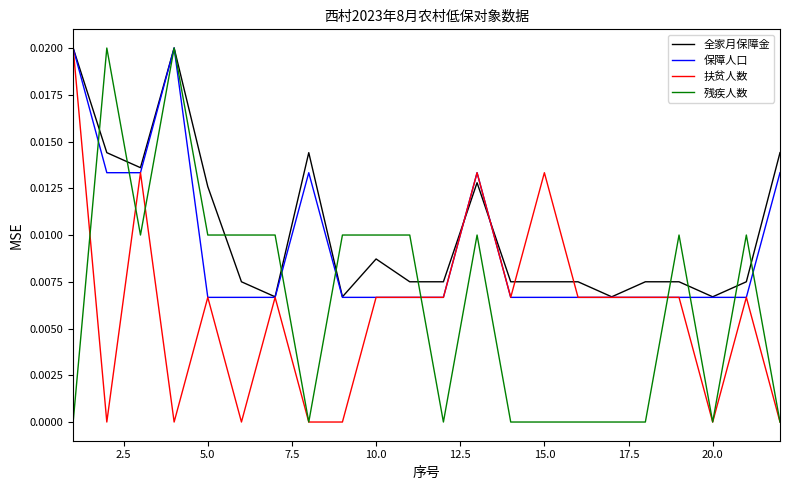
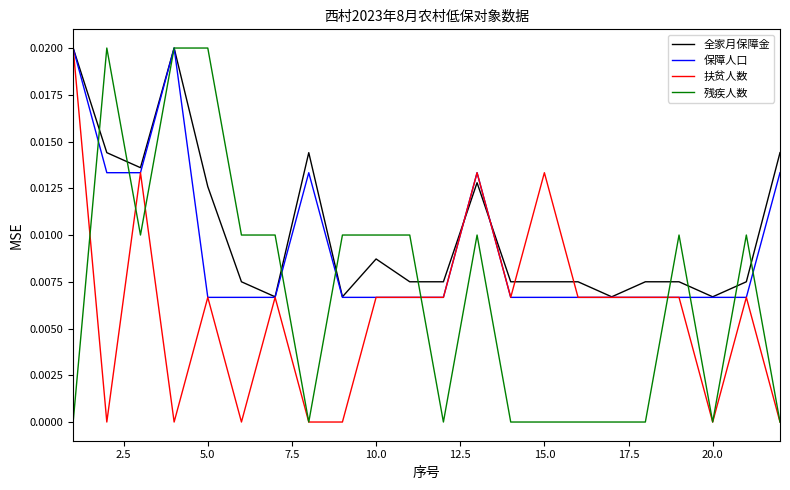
  {
    "全家月保障金": {
      "5.0": 0.0126,
      "10.0": 0.0087,
      "15.0": 0.0075
    },
    "保障人口": {
      "15.0": 0.0067
    },
    "扶贫人数": {
      "15.0": 0.0133
    },
    "残疾人数": {
-     "5.0": 0.0100,
+     "5.0": 0.0200,
      "10.0": 0.0100,
      "15.0": 0.0000
    }
  }
